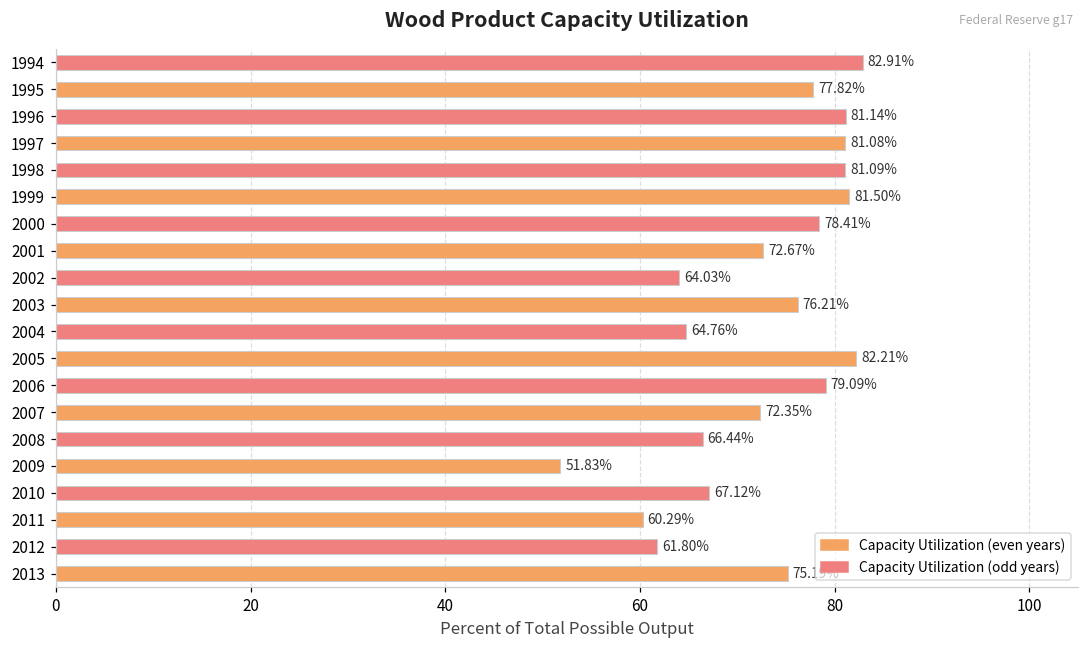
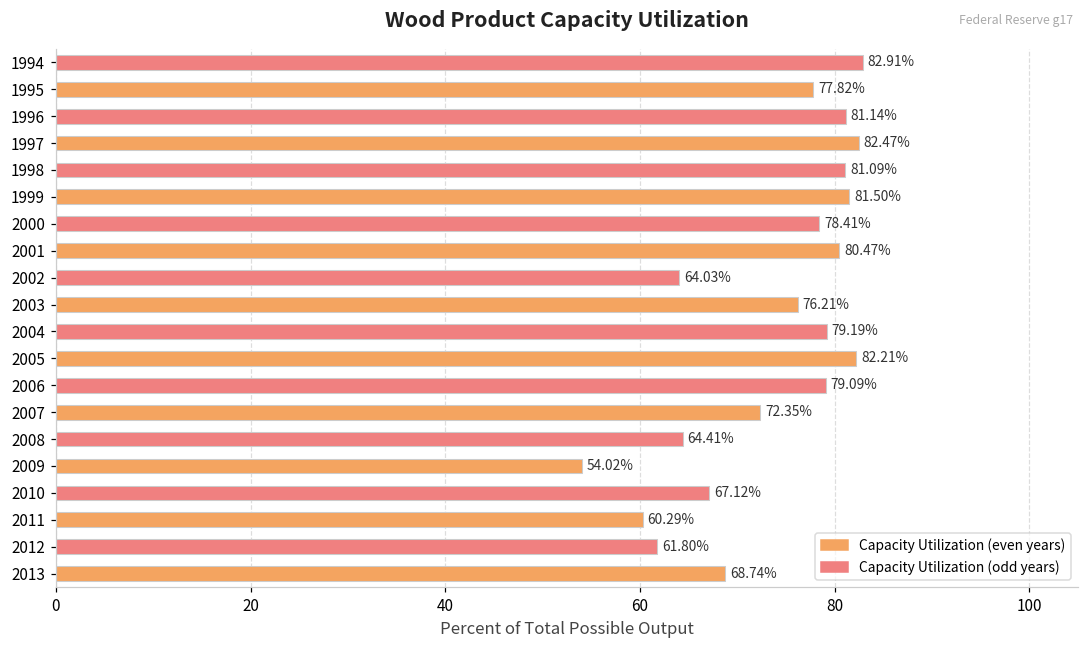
  {
    "1994": "82.91%",
    "1995": "77.82%",
    "1996": "81.14%",
-   "1997": "81.08%",
+   "1997": "82.47%",
    "1998": "81.09%",
    "1999": "81.50%",
    "2000": "78.41%",
-   "2001": "72.67%",
+   "2001": "80.47%",
    "2002": "64.03%",
    "2003": "76.21%",
-   "2004": "64.76%",
+   "2004": "79.19%",
    "2005": "82.21%",
    "2006": "79.09%",
    "2007": "72.35%",
-   "2008": "66.44%",
-   "2009": "51.83%",
+   "2008": "64.41%",
+   "2009": "54.02%",
    "2010": "67.12%",
    "2011": "60.29%",
    "2012": "61.80%",
-   "2013": "75"
+   "2013": "69"
  }
